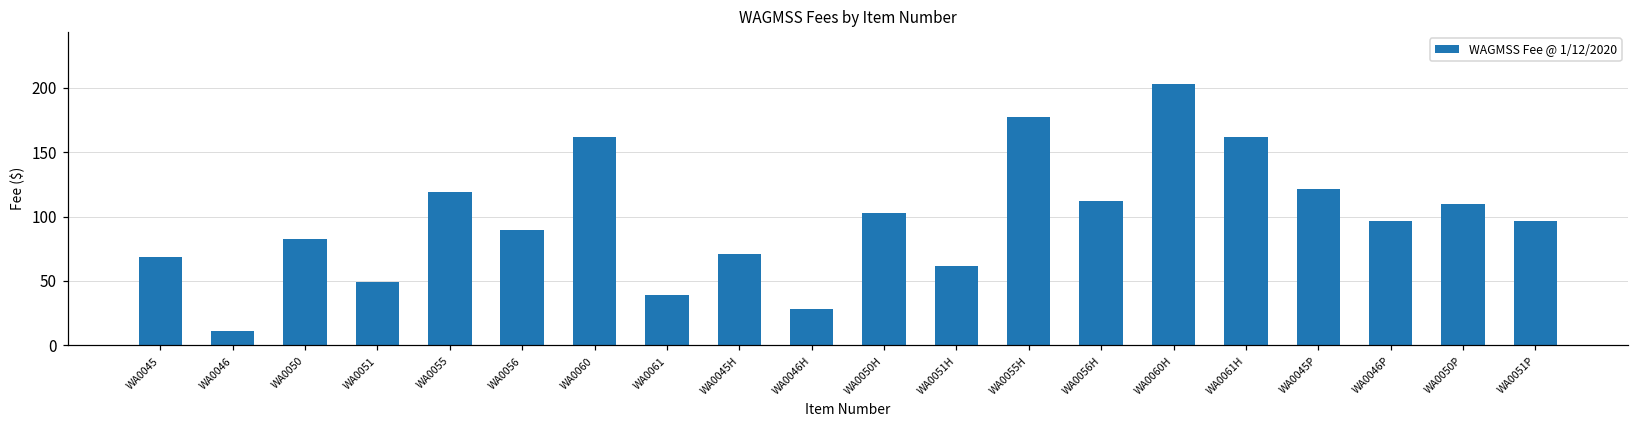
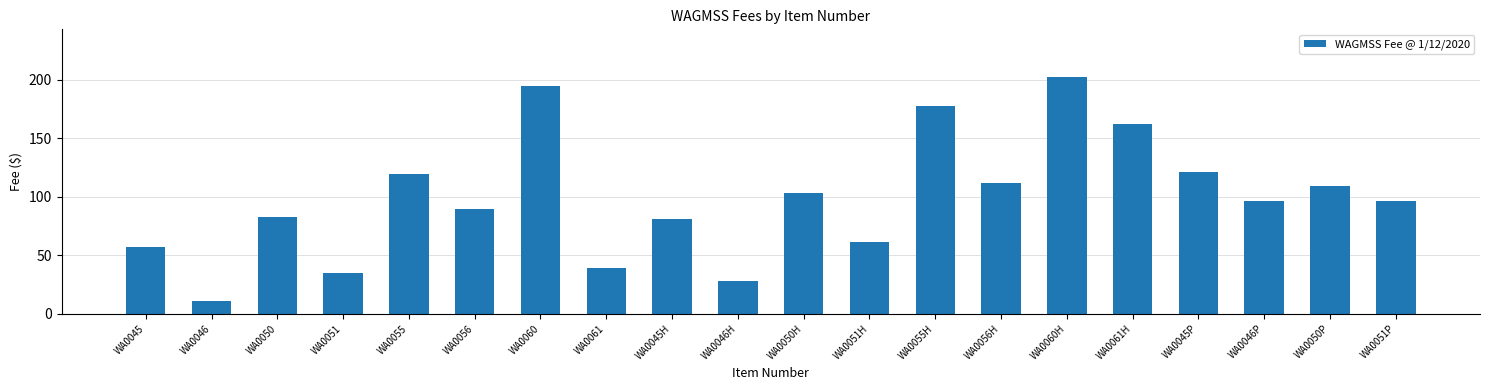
  {
-   "WA0045": 69,
+   "WA0045": 57,
    "WA0046": 11,
    "WA0050": 82,
-   "WA0051": 49,
+   "WA0051": 35,
    "WA0055": 119,
    "WA0056": 90,
-   "WA0060": 162,
+   "WA0060": 195,
    "WA0061": 39,
-   "WA0045H": 71,
+   "WA0045H": 81,
    "WA0046H": 28,
    "WA0050H": 103,
    "WA0051H": 62,
    "WA0055H": 178,
    "WA0056H": 112,
    "WA0060H": 203,
    "WA0061H": 162,
    "WA0045P": 121,
    "WA0046P": 96,
    "WA0050P": 110,
    "WA0051P": 96
  }
